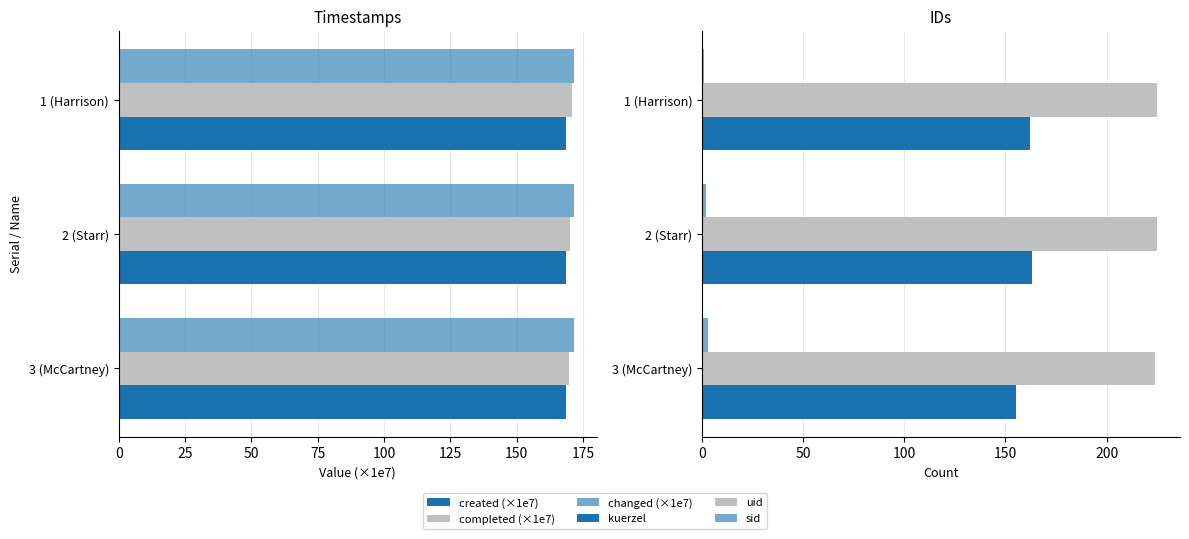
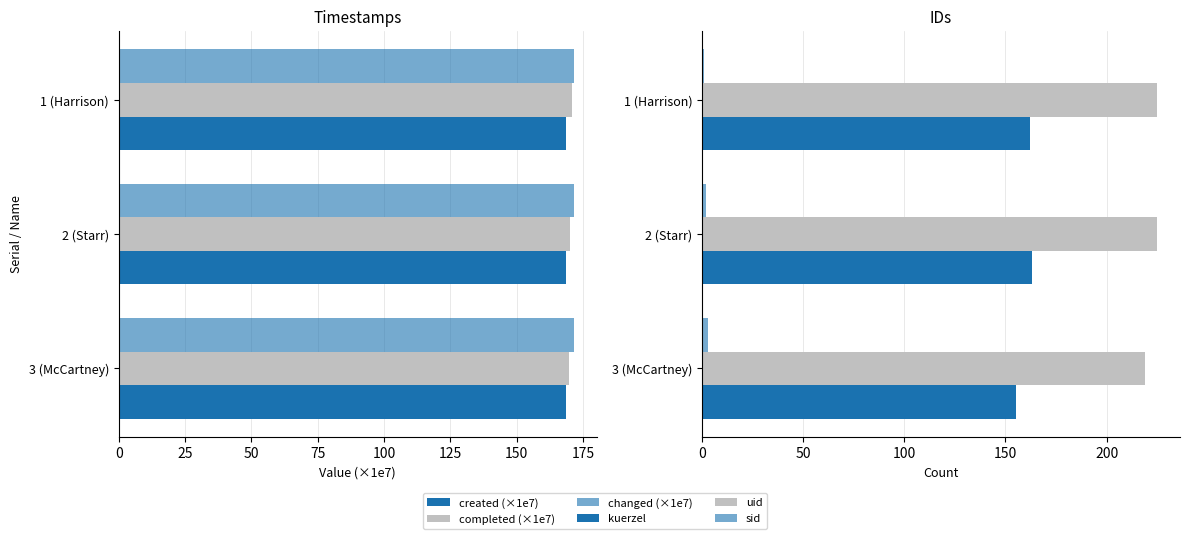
  {
    "Timestamps": {
      "completed (×1e7)": {
        "1 (Harrison)": 171,
        "2 (Starr)": 170,
        "3 (McCartney)": 170
      }
    },
    "IDs": {
      "uid": {
        "1 (Harrison)": 225,
        "2 (Starr)": 225,
-       "3 (McCartney)": 224
+       "3 (McCartney)": 219
      }
    }
  }
